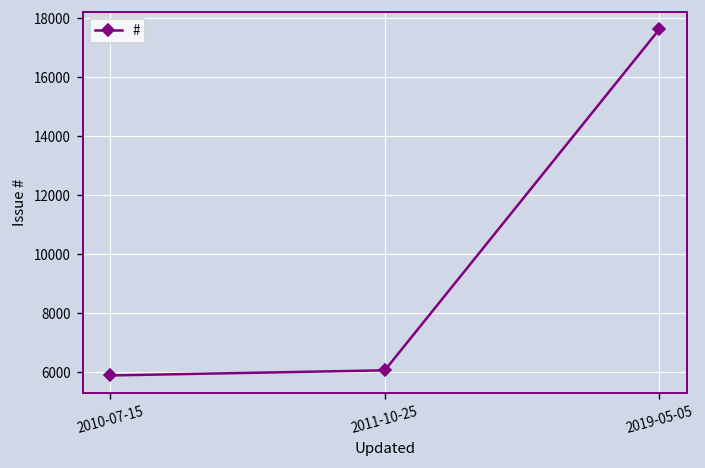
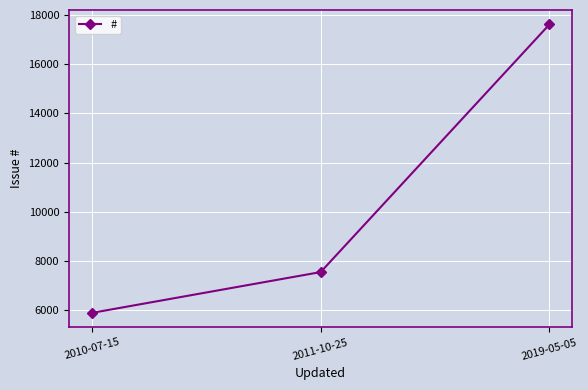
  {
    "2010-07-15": 5900,
-   "2011-10-25": 6100,
+   "2011-10-25": 7500,
    "2019-05-05": 17600
  }
